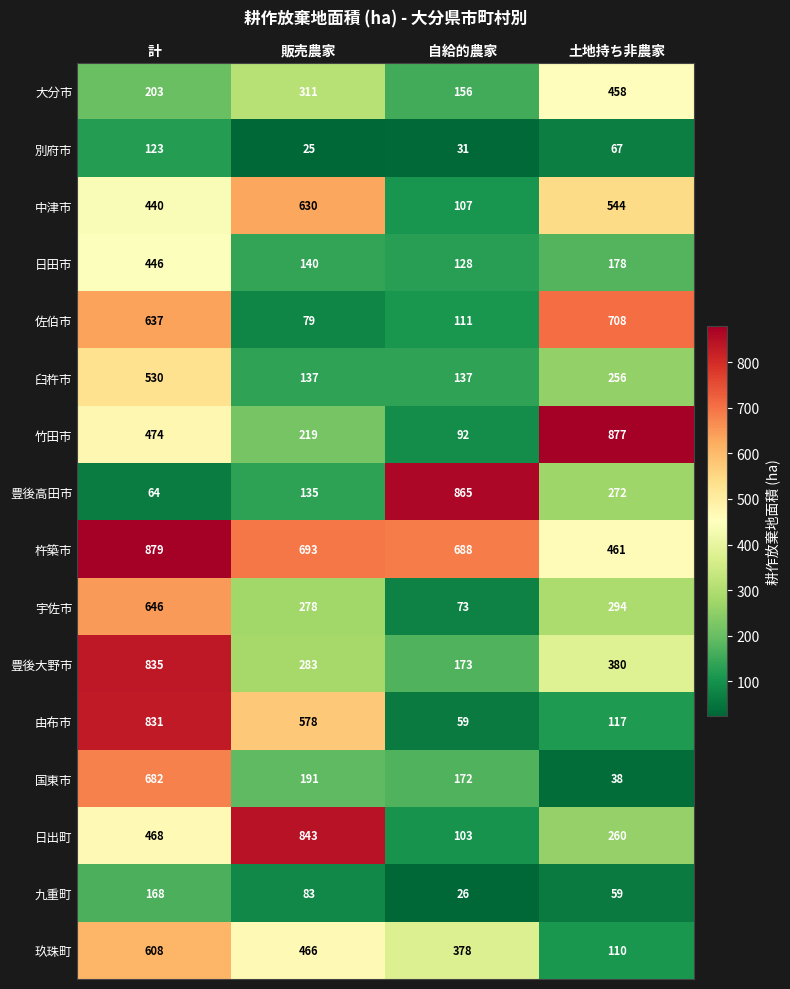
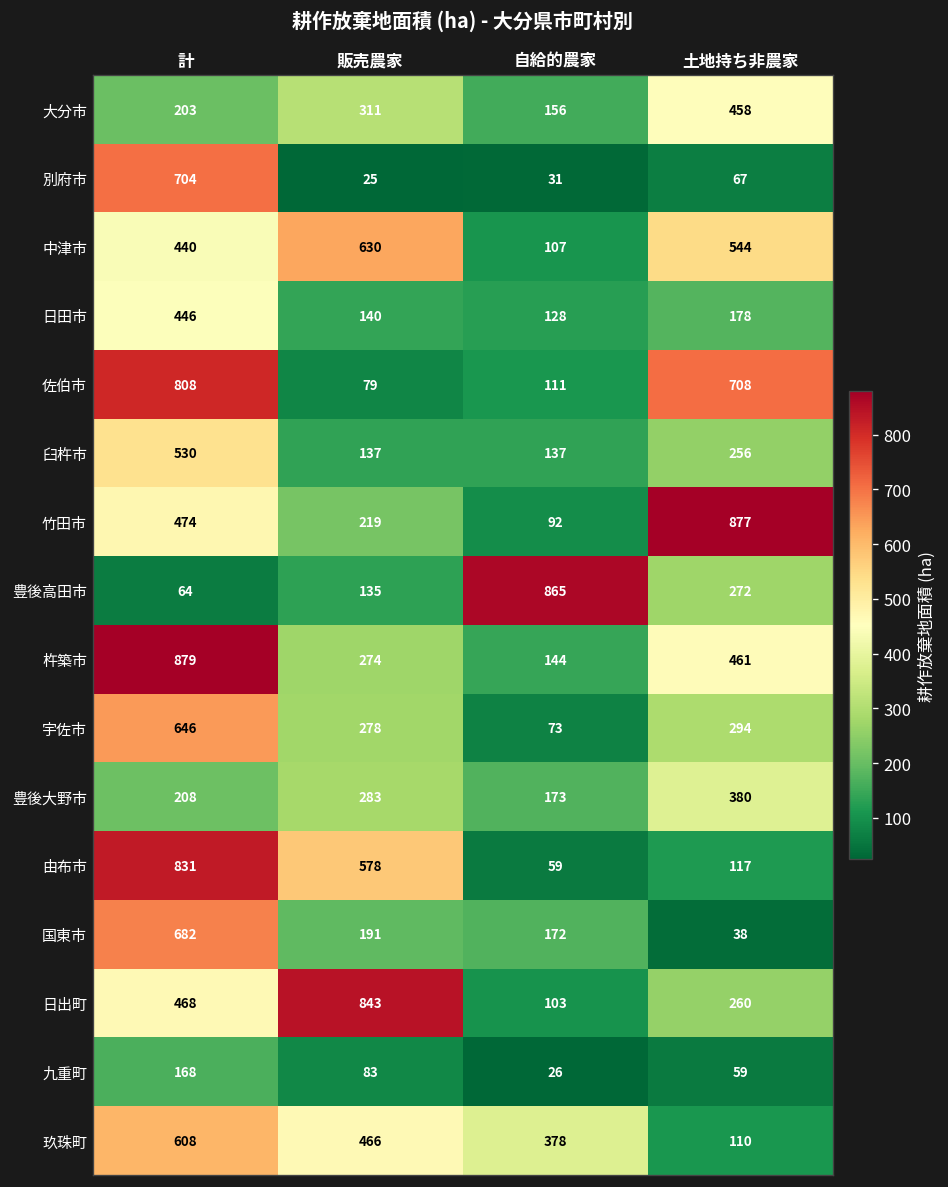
  {
    "大分市": {
      "計": 203,
      "販売農家": 311,
      "自給的農家": 156,
      "土地持ち非農家": 458
    },
    "別府市": {
-     "計": 123,
+     "計": 704,
      "販売農家": 25,
      "自給的農家": 31,
      "土地持ち非農家": 67
    },
    "中津市": {
      "計": 440,
      "販売農家": 630,
      "自給的農家": 107,
      "土地持ち非農家": 544
    },
    "日田市": {
      "計": 446,
      "販売農家": 140,
      "自給的農家": 128,
      "土地持ち非農家": 178
    },
    "佐伯市": {
-     "計": 637,
+     "計": 808,
      "販売農家": 79,
      "自給的農家": 111,
      "土地持ち非農家": 708
    },
    "臼杵市": {
      "計": 530,
      "販売農家": 137,
      "自給的農家": 137,
      "土地持ち非農家": 256
    },
    "竹田市": {
      "計": 474,
      "販売農家": 219,
      "自給的農家": 92,
      "土地持ち非農家": 877
    },
    "豊後高田市": {
      "計": 64,
      "販売農家": 135,
      "自給的農家": 865,
      "土地持ち非農家": 272
    },
    "杵築市": {
      "計": 879,
-     "販売農家": 693,
-     "自給的農家": 688,
+     "販売農家": 274,
+     "自給的農家": 144,
      "土地持ち非農家": 461
    },
    "宇佐市": {
      "計": 646,
      "販売農家": 278,
      "自給的農家": 73,
      "土地持ち非農家": 294
    },
    "豊後大野市": {
-     "計": 835,
+     "計": 208,
      "販売農家": 283,
      "自給的農家": 173,
      "土地持ち非農家": 380
    },
    "由布市": {
      "計": 831,
      "販売農家": 578,
      "自給的農家": 59,
      "土地持ち非農家": 117
    },
    "国東市": {
      "計": 682,
      "販売農家": 191,
      "自給的農家": 172,
      "土地持ち非農家": 38
    },
    "日出町": {
      "計": 468,
      "販売農家": 843,
      "自給的農家": 103,
      "土地持ち非農家": 260
    },
    "九重町": {
      "計": 168,
      "販売農家": 83,
      "自給的農家": 26,
      "土地持ち非農家": 59
    },
    "玖珠町": {
      "計": 608,
      "販売農家": 466,
      "自給的農家": 378,
      "土地持ち非農家": 110
    }
  }
